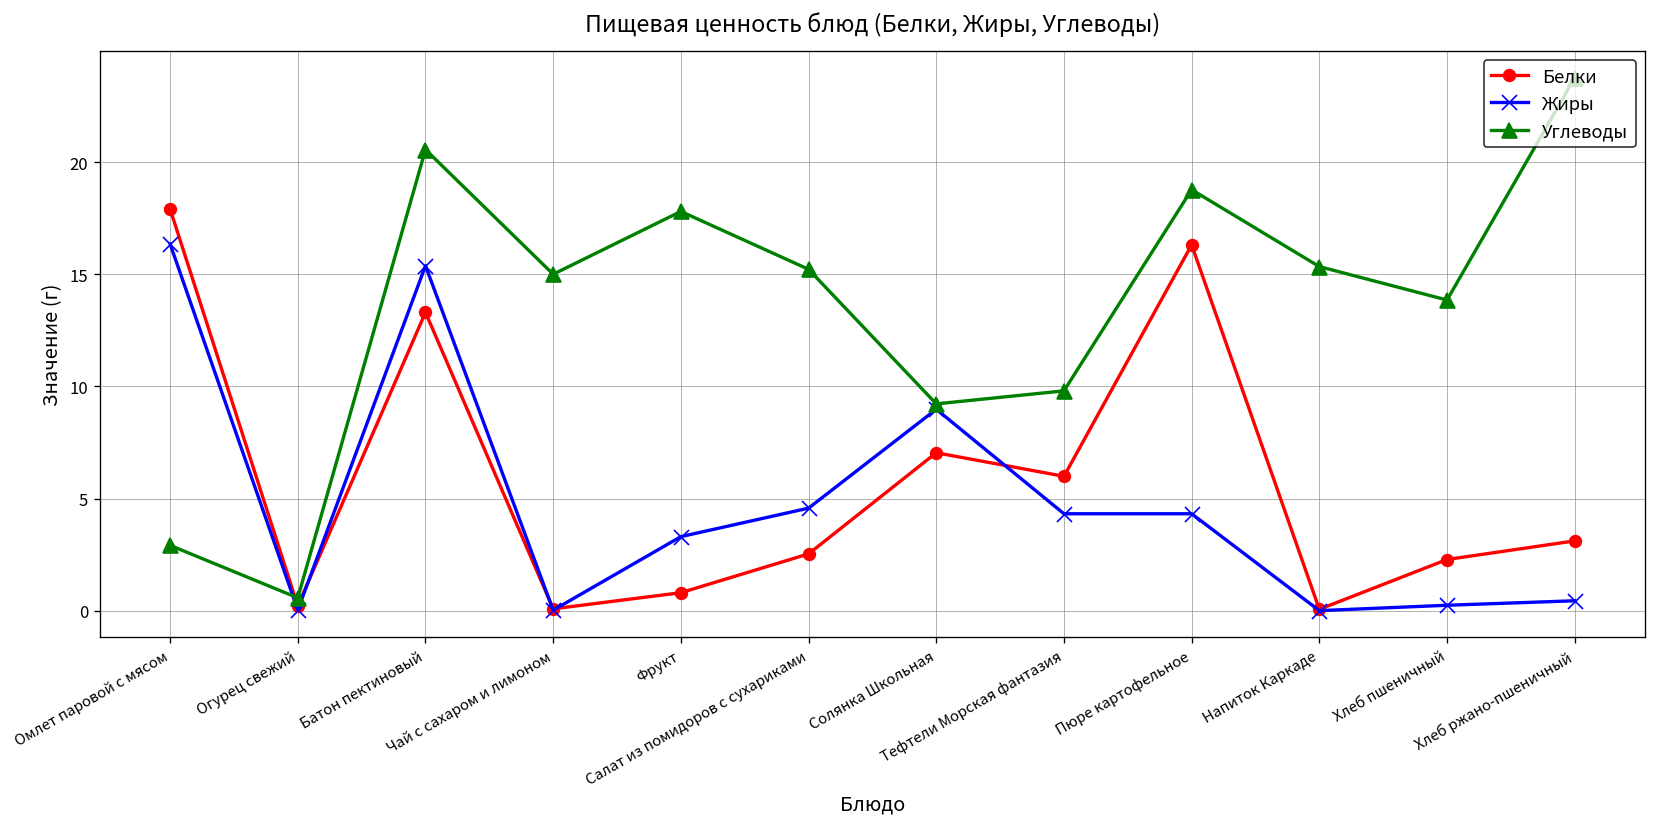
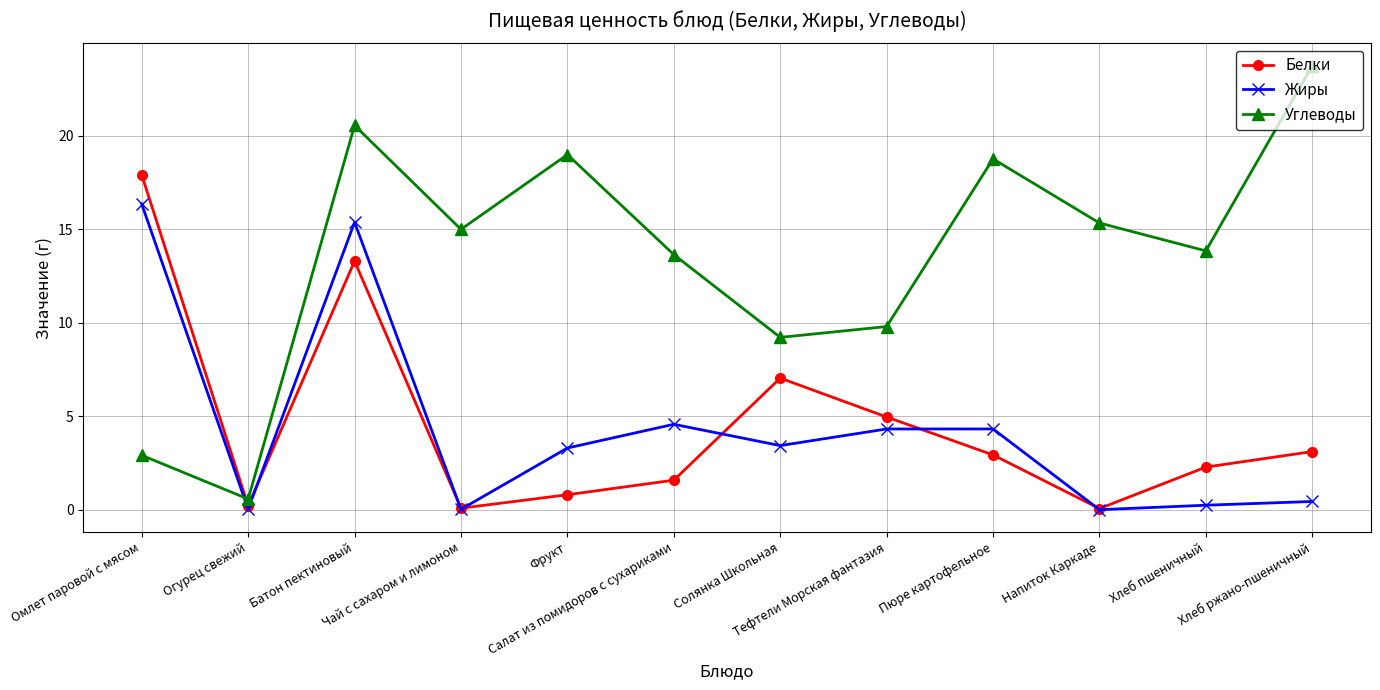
  {
    "Белки": {
      "Омлет паровой с мясом": 17.9,
      "Огурец свежий": 0.2,
      "Батон пектиновый": 13.3,
      "Фрукт": 0.8,
-     "Салат из помидоров с сухариками": 2.5,
+     "Салат из помидоров с сухариками": 1.6,
      "Солянка Школьная": 7.0,
-     "Тефтели Морская фантазия": 6.0,
-     "Пюре картофельное": 16.3,
+     "Тефтели Морская фантазия": 5.0,
+     "Пюре картофельное": 2.9,
      "Хлеб пшеничный": 2.3,
      "Хлеб ржано-пшеничный": 3.1
    },
    "Жиры": {
      "Омлет паровой с мясом": 16.4,
      "Огурец свежий": 0.0,
      "Батон пектиновый": 15.4,
      "Фрукт": 3.3,
      "Салат из помидоров с сухариками": 4.6,
-     "Солянка Школьная": 9.0,
+     "Солянка Школьная": 3.4,
      "Тефтели Морская фантазия": 4.3,
      "Пюре картофельное": 4.3,
      "Хлеб пшеничный": 0.2,
      "Хлеб ржано-пшеничный": 0.4
    },
    "Углеводы": {
      "Омлет паровой с мясом": 2.9,
      "Огурец свежий": 0.6,
      "Батон пектиновый": 20.6,
      "Чай с сахаром и лимоном": 15.0,
-     "Фрукт": 17.8,
-     "Салат из помидоров с сухариками": 15.2,
+     "Фрукт": 19.0,
+     "Салат из помидоров с сухариками": 13.7,
      "Солянка Школьная": 9.2,
      "Тефтели Морская фантазия": 9.8,
      "Пюре картофельное": 18.8,
      "Напиток Каркаде": 15.3,
      "Хлеб пшеничный": 13.9
    }
  }
